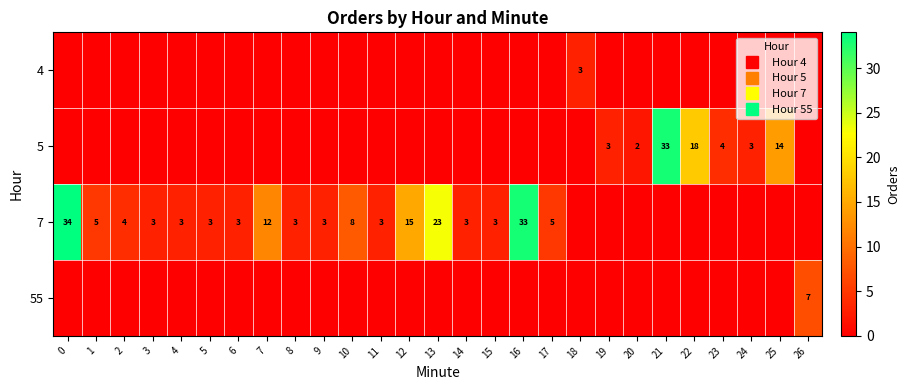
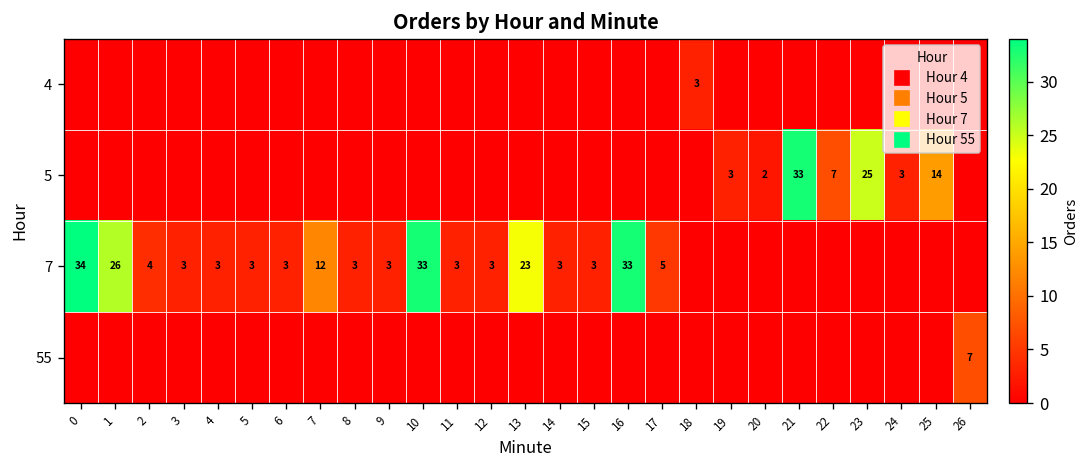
  {
    "4": {
      "18": 3
    },
    "5": {
      "19": 3,
      "20": 2,
      "21": 33,
-     "22": 18,
-     "23": 4,
+     "22": 7,
+     "23": 25,
      "24": 3,
      "25": 14
    },
    "7": {
      "0": 34,
-     "1": 5,
+     "1": 26,
      "2": 4,
      "3": 3,
      "4": 3,
      "5": 3,
      "6": 3,
      "7": 12,
      "8": 3,
      "9": 3,
-     "10": 8,
+     "10": 33,
      "11": 3,
-     "12": 15,
+     "12": 3,
      "13": 23,
      "14": 3,
      "15": 3,
      "16": 33,
      "17": 5
    },
    "55": {
      "26": 7
    }
  }
